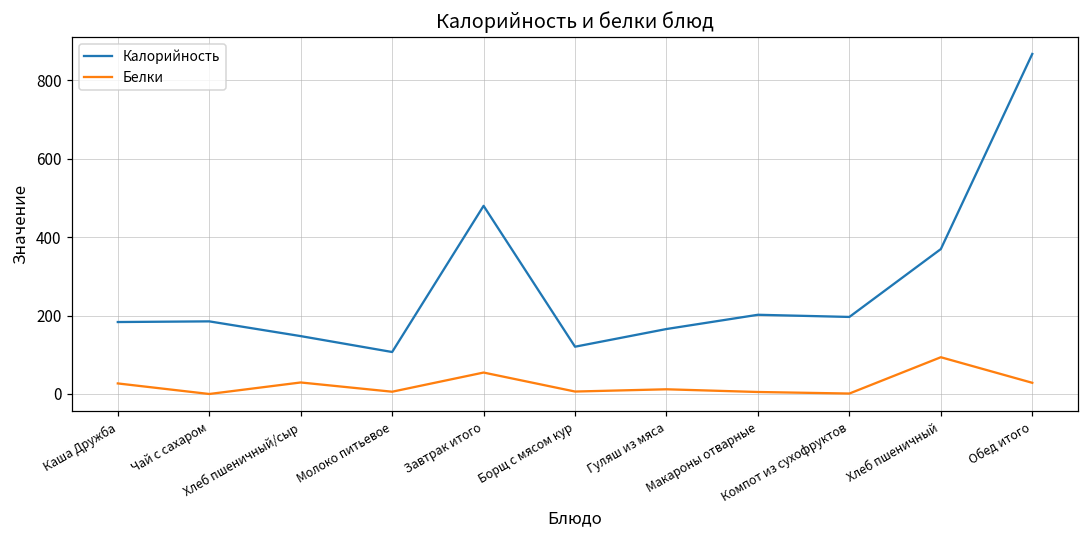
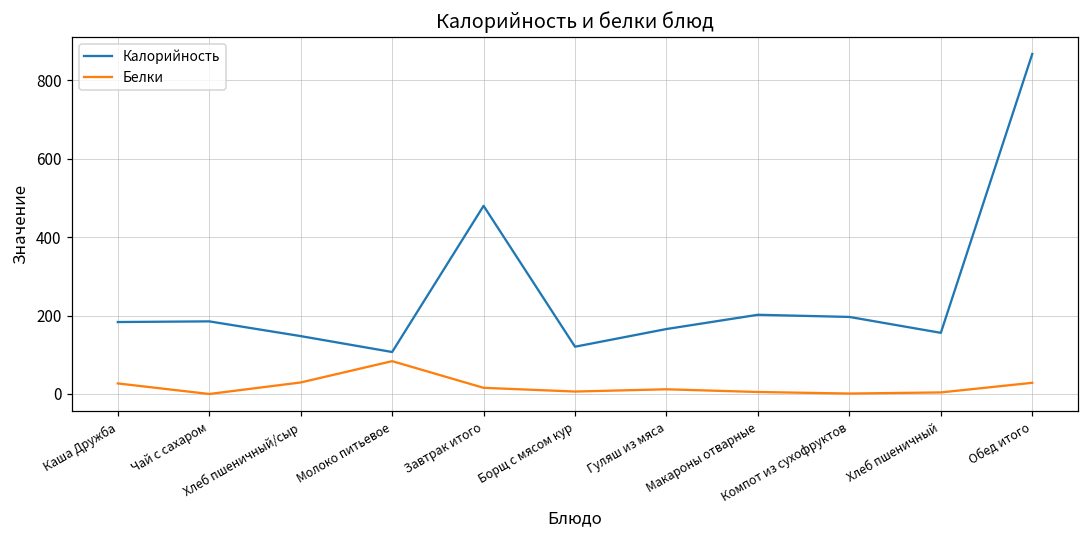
  {
    "Калорийность": {
      "Каша Дружба": 180,
      "Чай с сахаром": 190,
      "Хлеб пшеничный/сыр": 150,
      "Молоко питьевое": 110,
      "Завтрак итого": 480,
      "Борщ с мясом кур": 120,
      "Гуляш из мяса": 170,
      "Макароны отварные": 200,
      "Компот из сухофруктов": 200,
-     "Хлеб пшеничный": 370,
+     "Хлеб пшеничный": 160,
      "Обед итого": 870
    },
    "Белки": {
      "Каша Дружба": 30,
      "Чай с сахаром": 0,
      "Хлеб пшеничный/сыр": 30,
-     "Молоко питьевое": 10,
-     "Завтрак итого": 50,
+     "Молоко питьевое": 80,
+     "Завтрак итого": 20,
      "Борщ с мясом кур": 10,
      "Гуляш из мяса": 10,
      "Макароны отварные": 10,
      "Компот из сухофруктов": 0,
-     "Хлеб пшеничный": 90,
+     "Хлеб пшеничный": 0,
      "Обед итого": 30
    }
  }
